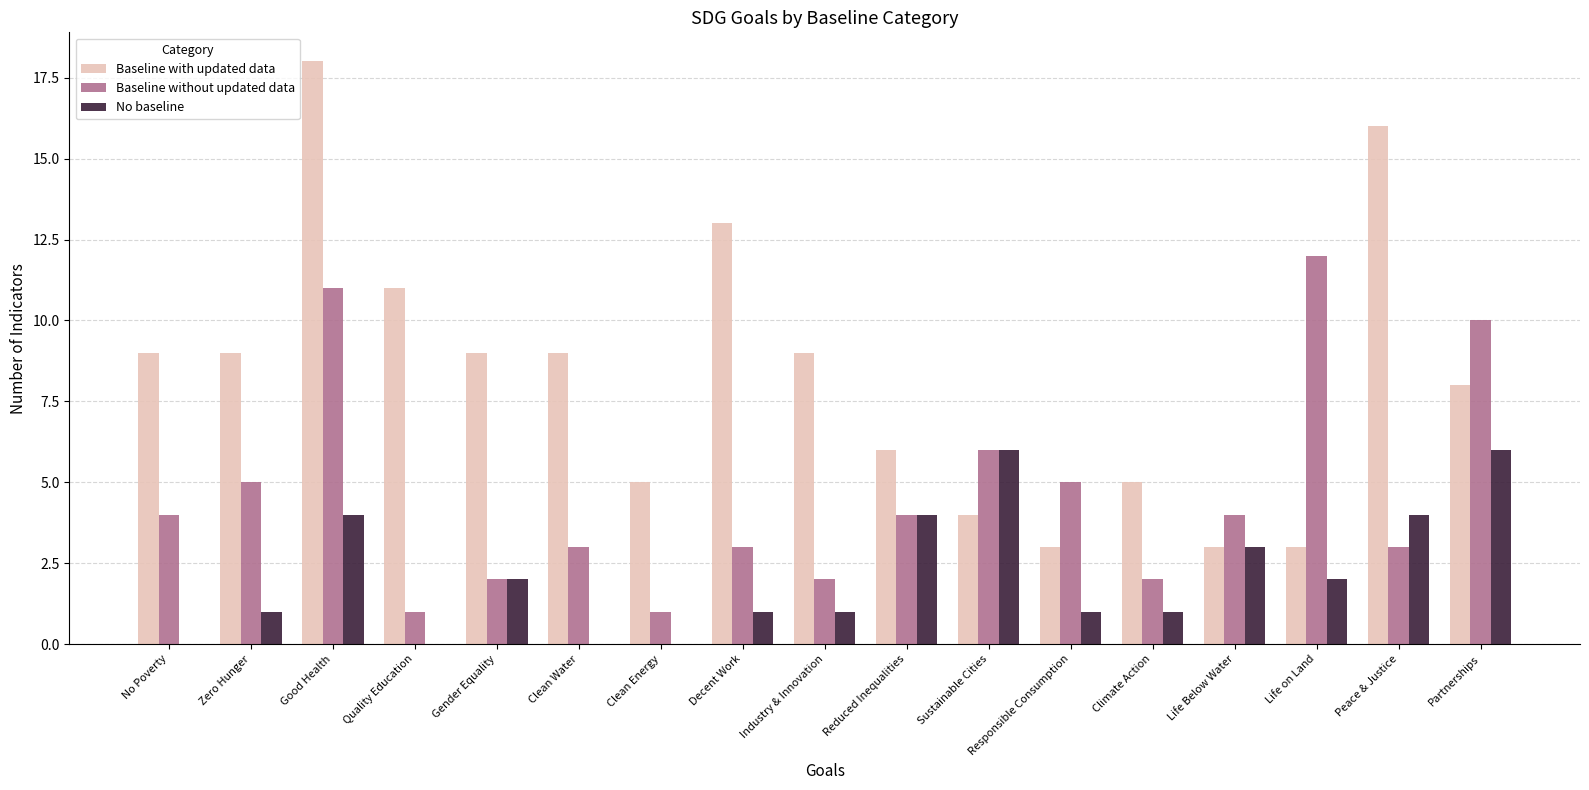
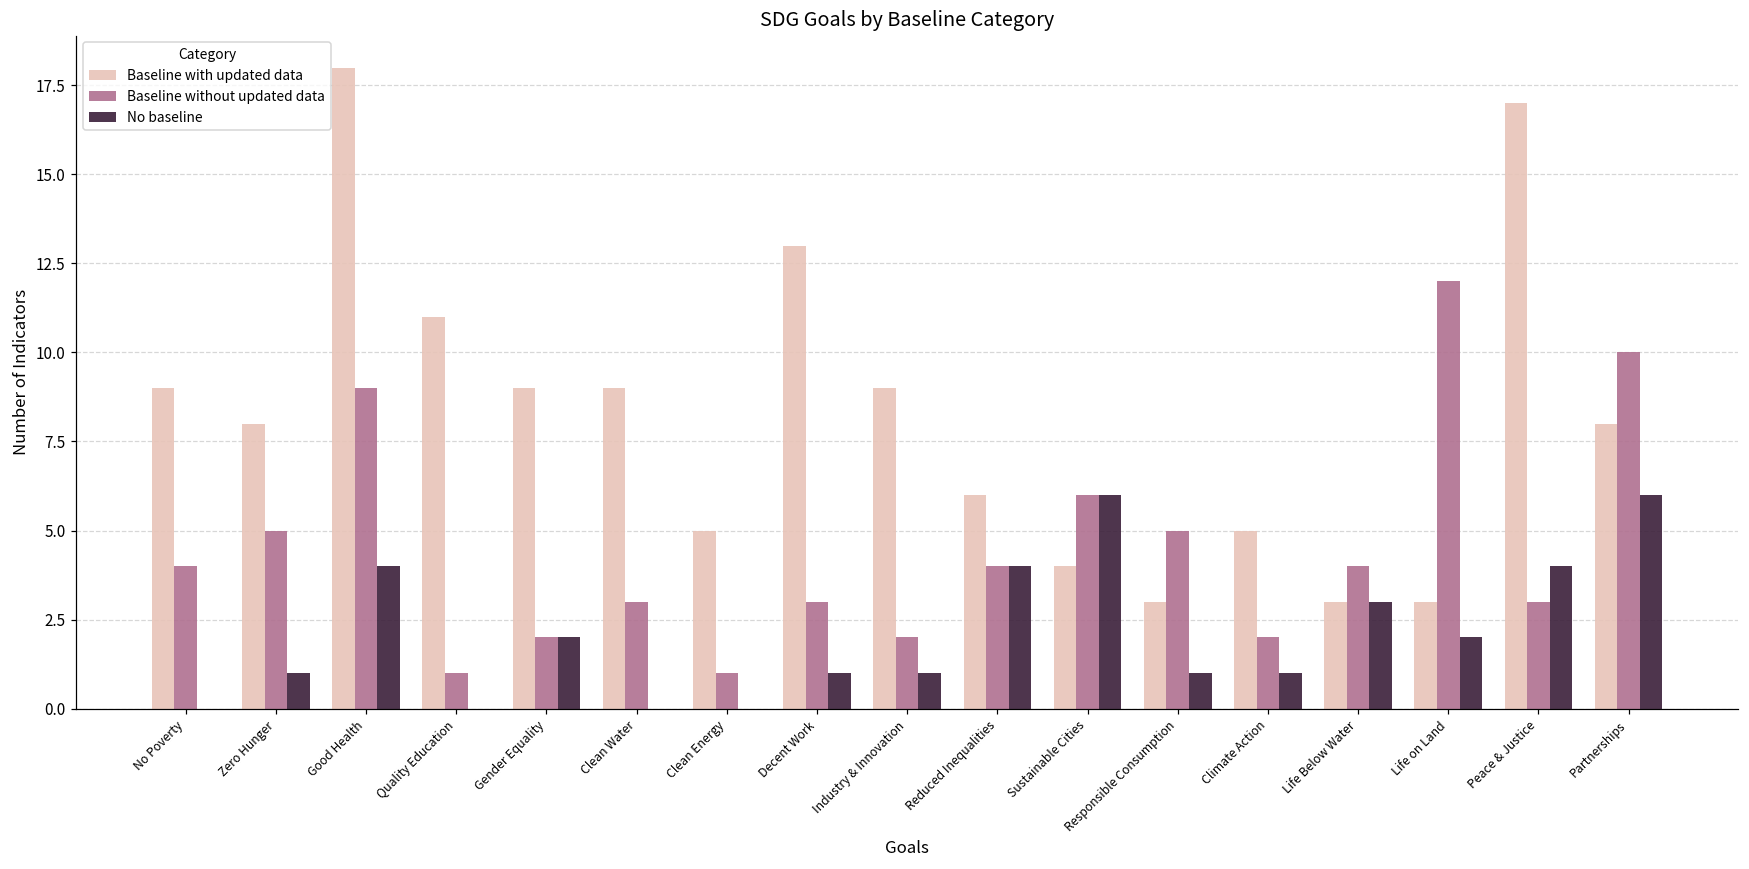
  {
    "Baseline with updated data": {
      "No Poverty": 9,
-     "Zero Hunger": 9,
+     "Zero Hunger": 8,
      "Good Health": 18,
      "Quality Education": 11,
      "Gender Equality": 9,
      "Clean Water": 9,
      "Clean Energy": 5,
      "Decent Work": 13,
      "Industry & Innovation": 9,
      "Reduced Inequalities": 6,
      "Sustainable Cities": 4,
      "Responsible Consumption": 3,
      "Climate Action": 5,
      "Life Below Water": 3,
      "Life on Land": 3,
-     "Peace & Justice": 16,
+     "Peace & Justice": 17,
      "Partnerships": 8
    },
    "Baseline without updated data": {
      "No Poverty": 4,
      "Zero Hunger": 5,
-     "Good Health": 11,
+     "Good Health": 9,
      "Quality Education": 1,
      "Gender Equality": 2,
      "Clean Water": 3,
      "Clean Energy": 1,
      "Decent Work": 3,
      "Industry & Innovation": 2,
      "Reduced Inequalities": 4,
      "Sustainable Cities": 6,
      "Responsible Consumption": 5,
      "Climate Action": 2,
      "Life Below Water": 4,
      "Life on Land": 12,
      "Peace & Justice": 3,
      "Partnerships": 10
    },
    "No baseline": {
      "No Poverty": 0,
      "Zero Hunger": 1,
      "Good Health": 4,
      "Quality Education": 0,
      "Gender Equality": 2,
      "Clean Water": 0,
      "Clean Energy": 0,
      "Decent Work": 1,
      "Industry & Innovation": 1,
      "Reduced Inequalities": 4,
      "Sustainable Cities": 6,
      "Responsible Consumption": 1,
      "Climate Action": 1,
      "Life Below Water": 3,
      "Life on Land": 2,
      "Peace & Justice": 4,
      "Partnerships": 6
    }
  }
